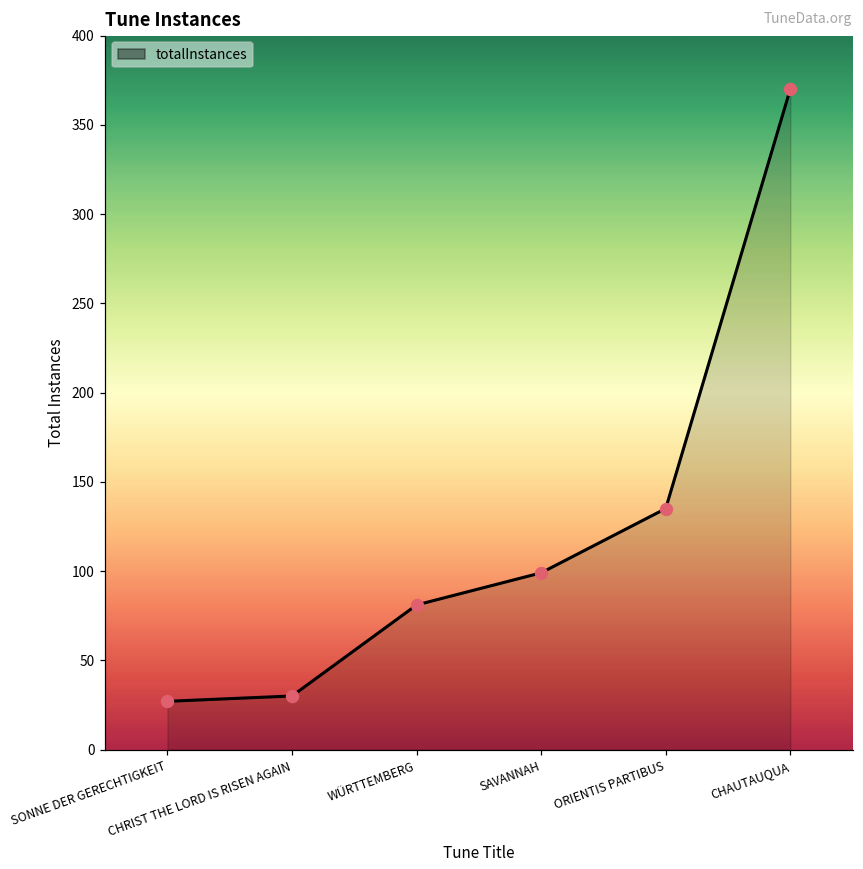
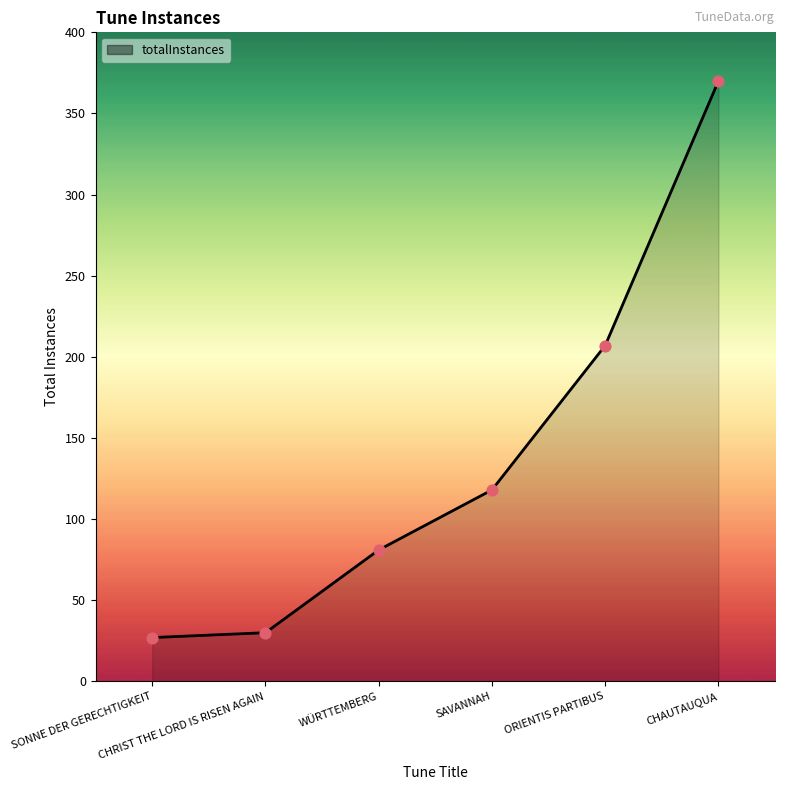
  {
    "SONNE DER GERECHTIGKEIT": 27,
    "CHRIST THE LORD IS RISEN AGAIN": 30,
    "WÜRTTEMBERG": 81,
-   "SAVANNAH": 99,
-   "ORIENTIS PARTIBUS": 135,
+   "SAVANNAH": 118,
+   "ORIENTIS PARTIBUS": 207,
    "CHAUTAUQUA": 370
  }
